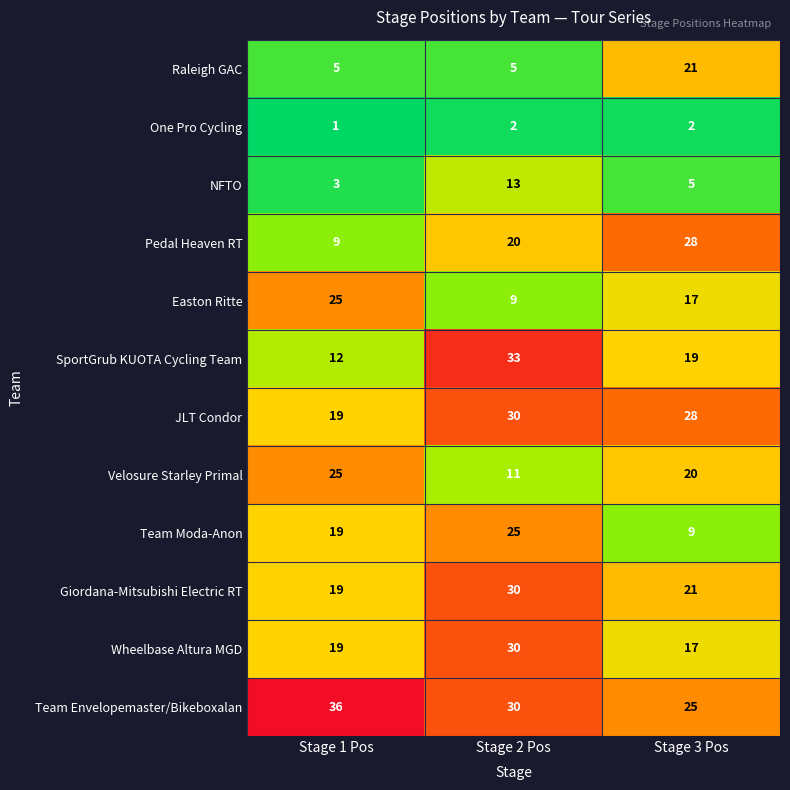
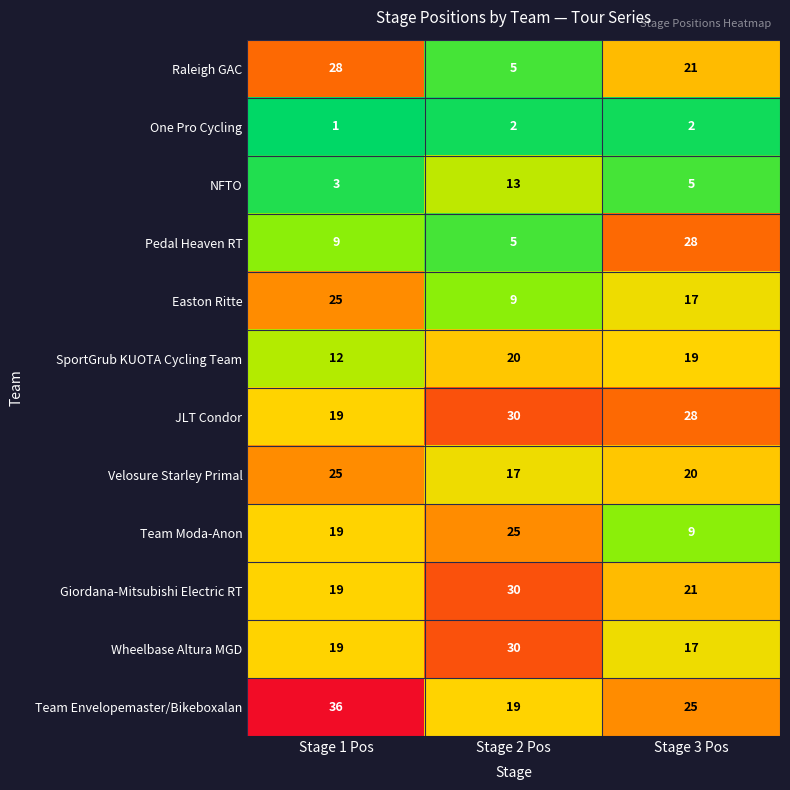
  {
    "Raleigh GAC": {
-     "Stage 1 Pos": 5,
+     "Stage 1 Pos": 28,
      "Stage 2 Pos": 5,
      "Stage 3 Pos": 21
    },
    "One Pro Cycling": {
      "Stage 1 Pos": 1,
      "Stage 2 Pos": 2,
      "Stage 3 Pos": 2
    },
    "NFTO": {
      "Stage 1 Pos": 3,
      "Stage 2 Pos": 13,
      "Stage 3 Pos": 5
    },
    "Pedal Heaven RT": {
      "Stage 1 Pos": 9,
-     "Stage 2 Pos": 20,
+     "Stage 2 Pos": 5,
      "Stage 3 Pos": 28
    },
    "Easton Ritte": {
      "Stage 1 Pos": 25,
      "Stage 2 Pos": 9,
      "Stage 3 Pos": 17
    },
    "SportGrub KUOTA Cycling Team": {
      "Stage 1 Pos": 12,
-     "Stage 2 Pos": 33,
+     "Stage 2 Pos": 20,
      "Stage 3 Pos": 19
    },
    "JLT Condor": {
      "Stage 1 Pos": 19,
      "Stage 2 Pos": 30,
      "Stage 3 Pos": 28
    },
    "Velosure Starley Primal": {
      "Stage 1 Pos": 25,
-     "Stage 2 Pos": 11,
+     "Stage 2 Pos": 17,
      "Stage 3 Pos": 20
    },
    "Team Moda-Anon": {
      "Stage 1 Pos": 19,
      "Stage 2 Pos": 25,
      "Stage 3 Pos": 9
    },
    "Giordana-Mitsubishi Electric RT": {
      "Stage 1 Pos": 19,
      "Stage 2 Pos": 30,
      "Stage 3 Pos": 21
    },
    "Wheelbase Altura MGD": {
      "Stage 1 Pos": 19,
      "Stage 2 Pos": 30,
      "Stage 3 Pos": 17
    },
    "Team Envelopemaster/Bikeboxalan": {
      "Stage 1 Pos": 36,
-     "Stage 2 Pos": 30,
+     "Stage 2 Pos": 19,
      "Stage 3 Pos": 25
    }
  }
